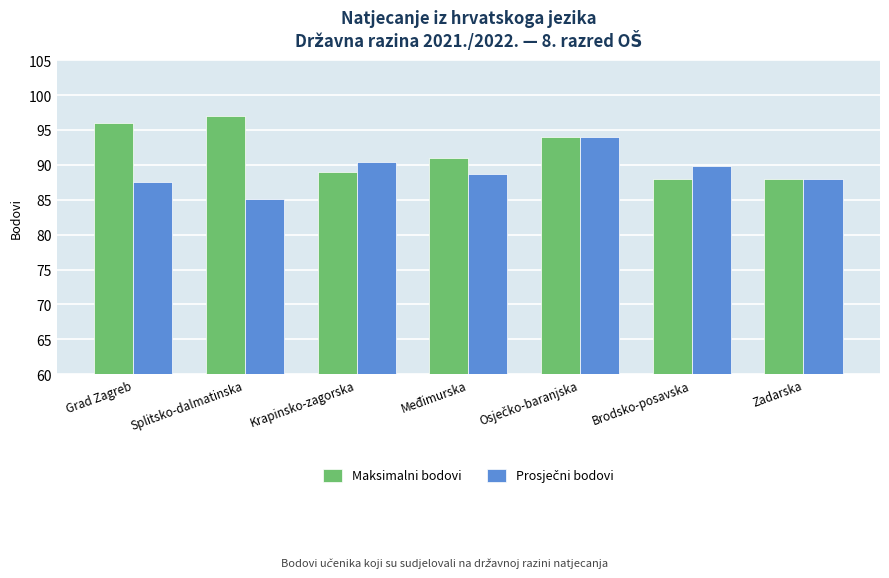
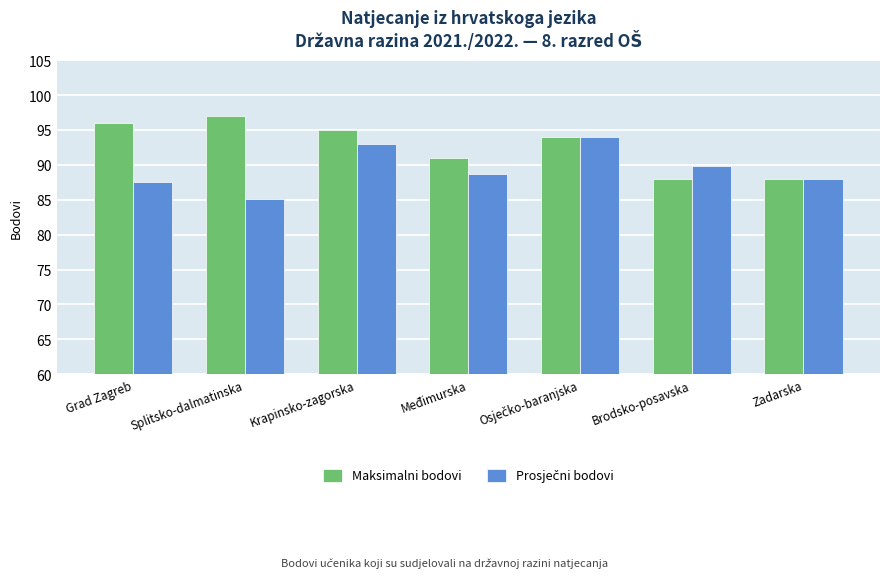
  {
    "Maksimalni bodovi": {
      "Grad Zagreb": 96,
      "Splitsko-dalmatinska": 97,
-     "Krapinsko-zagorska": 89,
+     "Krapinsko-zagorska": 95,
      "Međimurska": 91,
      "Osječko-baranjska": 94,
      "Brodsko-posavska": 88,
      "Zadarska": 88
    },
    "Prosječni bodovi": {
      "Grad Zagreb": 87,
      "Splitsko-dalmatinska": 85,
-     "Krapinsko-zagorska": 90,
+     "Krapinsko-zagorska": 93,
      "Međimurska": 89,
      "Osječko-baranjska": 94,
      "Brodsko-posavska": 90,
      "Zadarska": 88
    }
  }
